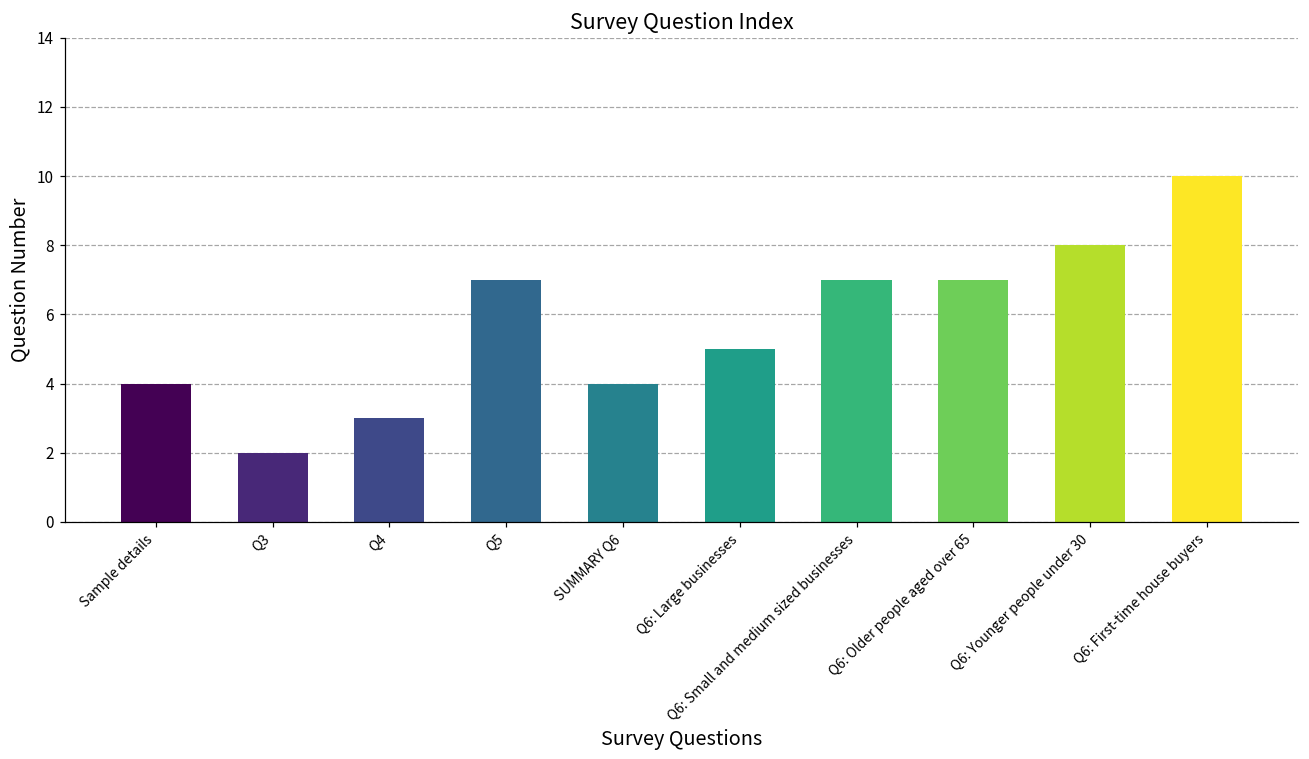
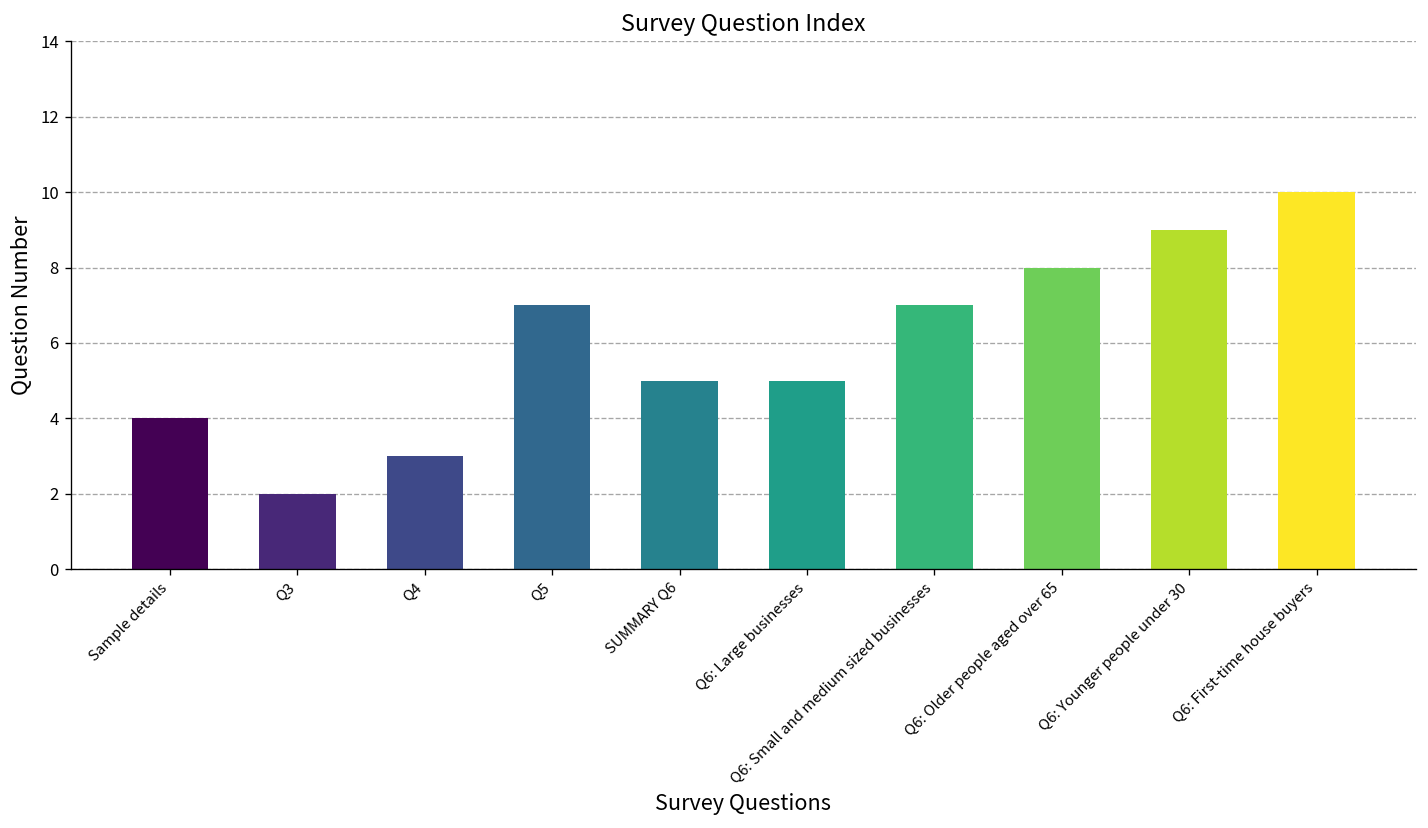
  {
    "Sample details": 4,
    "Q3": 2,
    "Q4": 3,
    "Q5": 7,
-   "SUMMARY Q6": 4,
+   "SUMMARY Q6": 5,
    "Q6: Large businesses": 5,
    "Q6: Small and medium sized businesses": 7,
-   "Q6: Older people aged over 65": 7,
-   "Q6: Younger people under 30": 8,
+   "Q6: Older people aged over 65": 8,
+   "Q6: Younger people under 30": 9,
    "Q6: First-time house buyers": 10
  }
